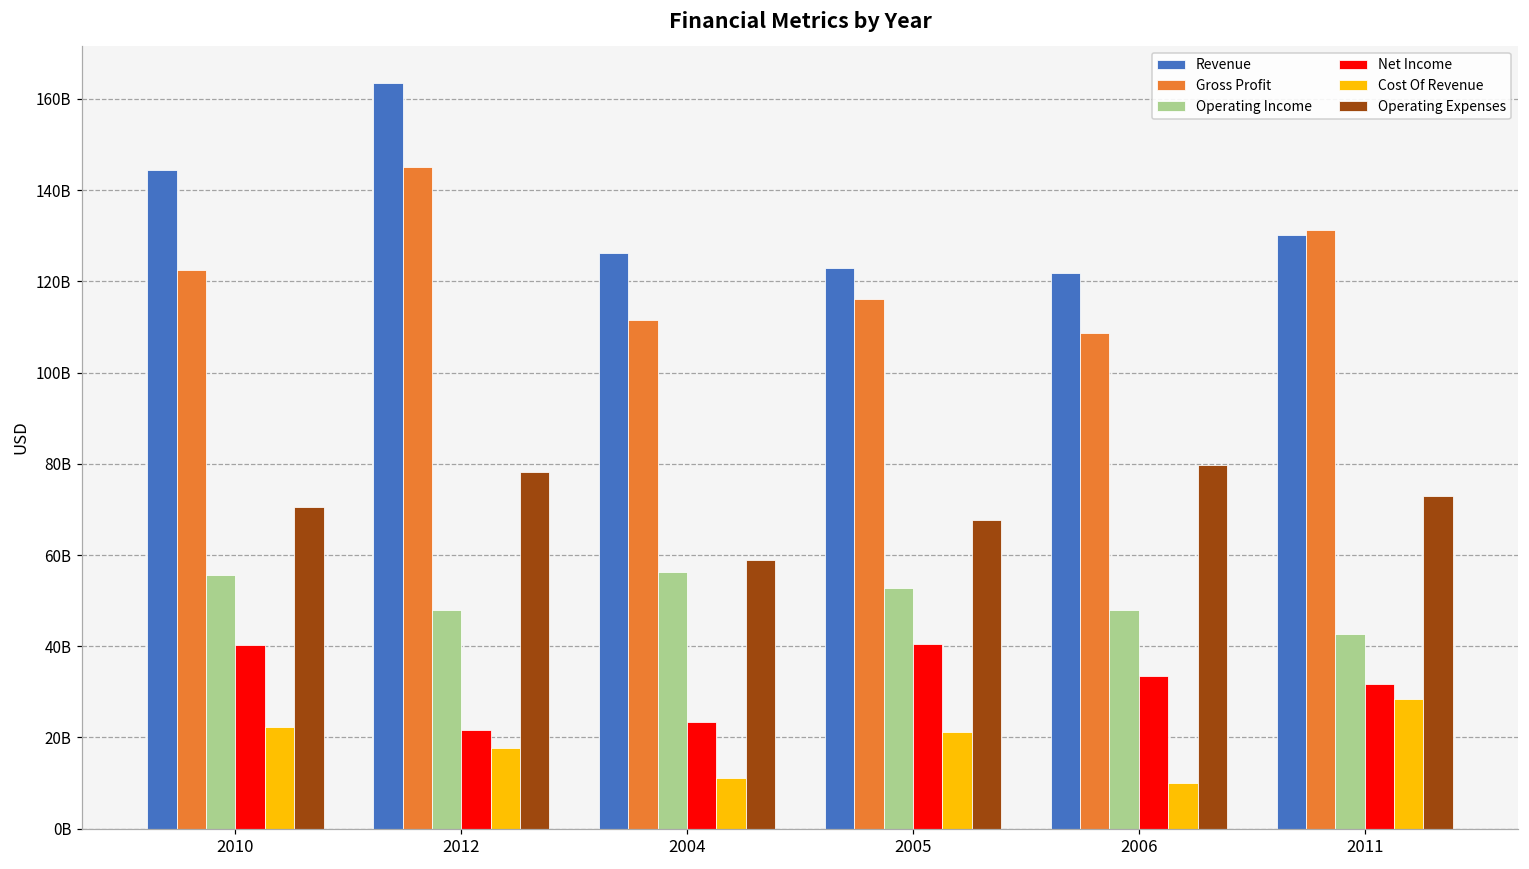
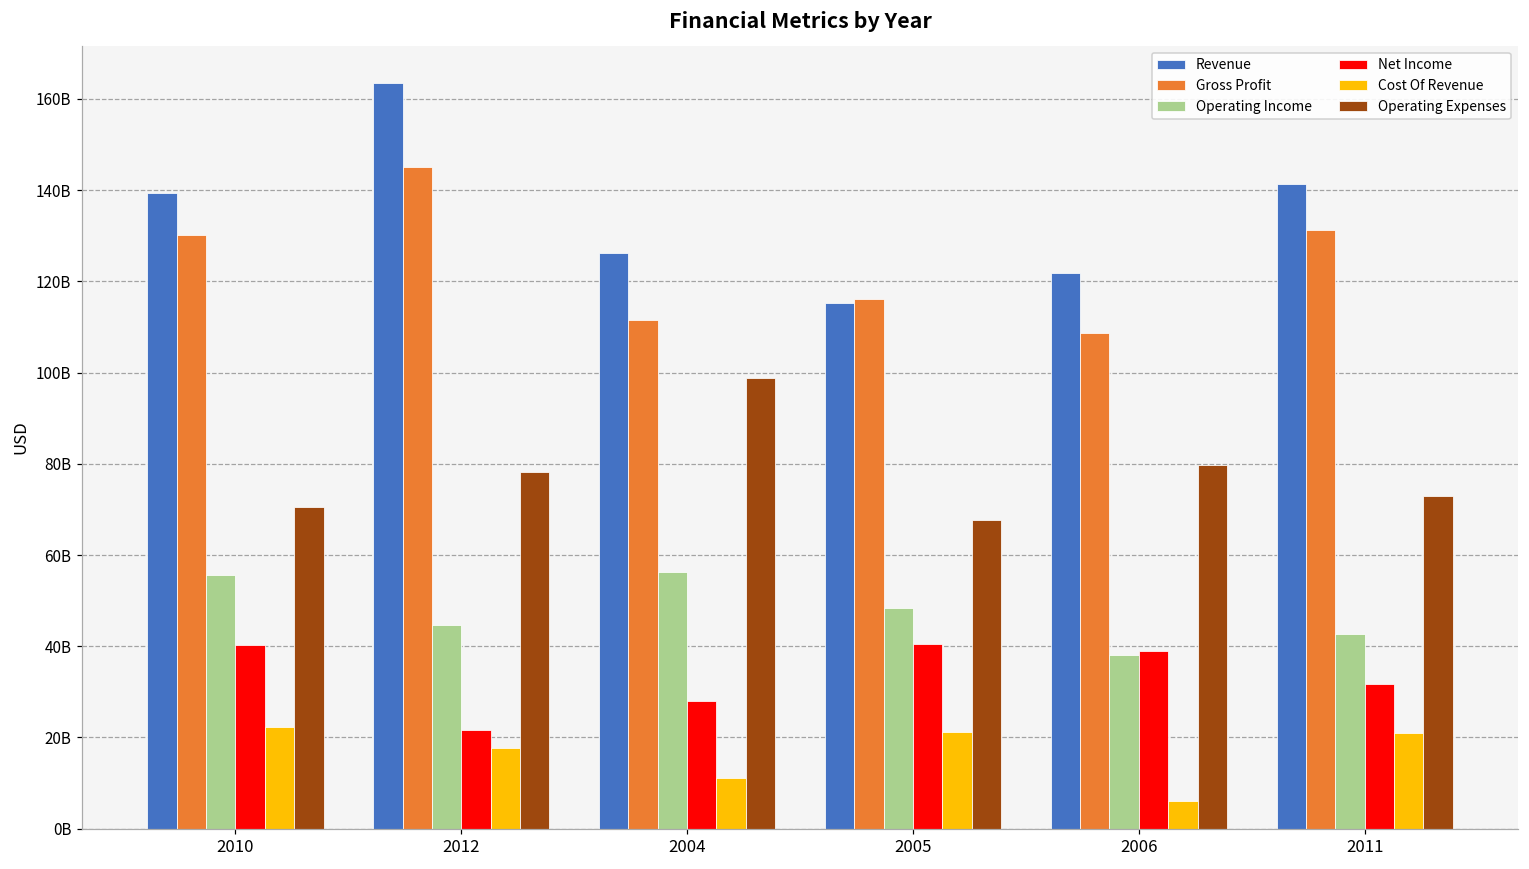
  {
    "Revenue": {
-     "2010": 144000000000,
+     "2010": 139000000000,
      "2012": 163000000000,
      "2004": 126000000000,
-     "2005": 123000000000,
+     "2005": 115000000000,
      "2006": 122000000000,
-     "2011": 130000000000
+     "2011": 141000000000
    },
    "Gross Profit": {
-     "2010": 123000000000,
+     "2010": 130000000000,
      "2012": 145000000000,
      "2004": 112000000000,
      "2005": 116000000000,
      "2006": 109000000000,
      "2011": 131000000000
    },
    "Operating Income": {
      "2010": 56000000000,
-     "2012": 48000000000,
+     "2012": 45000000000,
      "2004": 56000000000,
-     "2005": 53000000000,
-     "2006": 48000000000,
+     "2005": 48000000000,
+     "2006": 38000000000,
      "2011": 43000000000
    },
    "Net Income": {
      "2010": 40000000000,
      "2012": 22000000000,
-     "2004": 23000000000,
+     "2004": 28000000000,
      "2005": 40000000000,
-     "2006": 33000000000,
+     "2006": 39000000000,
      "2011": 32000000000
    },
    "Cost Of Revenue": {
      "2010": 22000000000,
      "2012": 18000000000,
      "2004": 11000000000,
      "2005": 21000000000,
-     "2006": 10000000000,
-     "2011": 28000000000
+     "2006": 6000000000,
+     "2011": 21000000000
    },
    "Operating Expenses": {
      "2010": 70000000000,
      "2012": 78000000000,
-     "2004": 59000000000,
+     "2004": 99000000000,
      "2005": 68000000000,
      "2006": 80000000000,
      "2011": 73000000000
    }
  }
